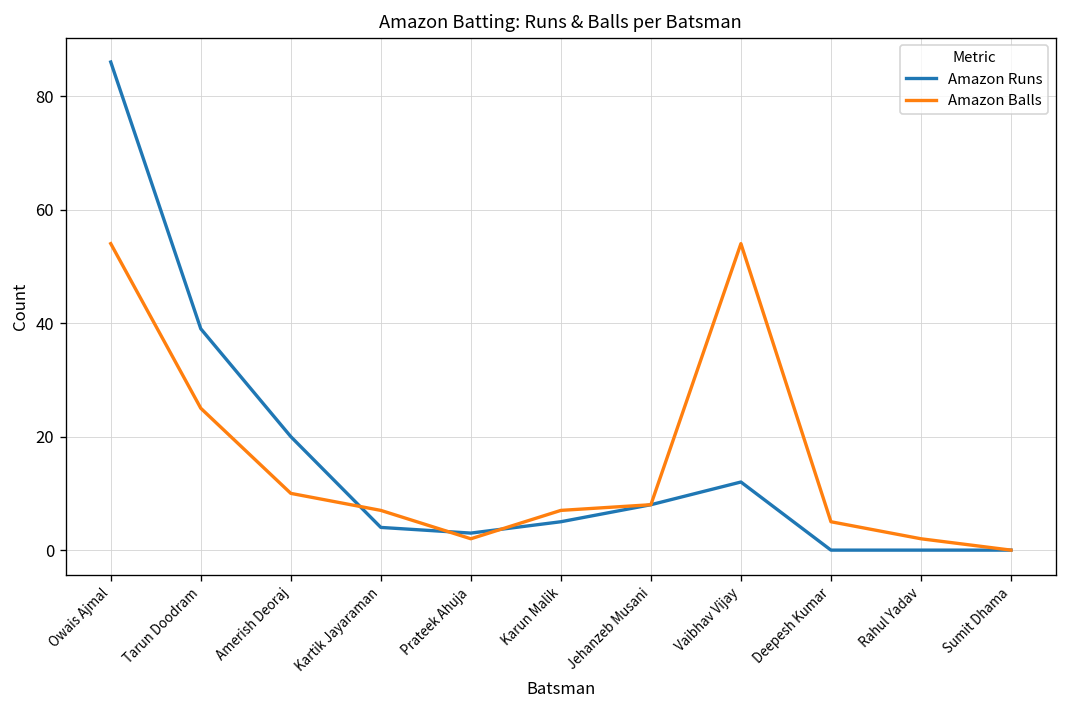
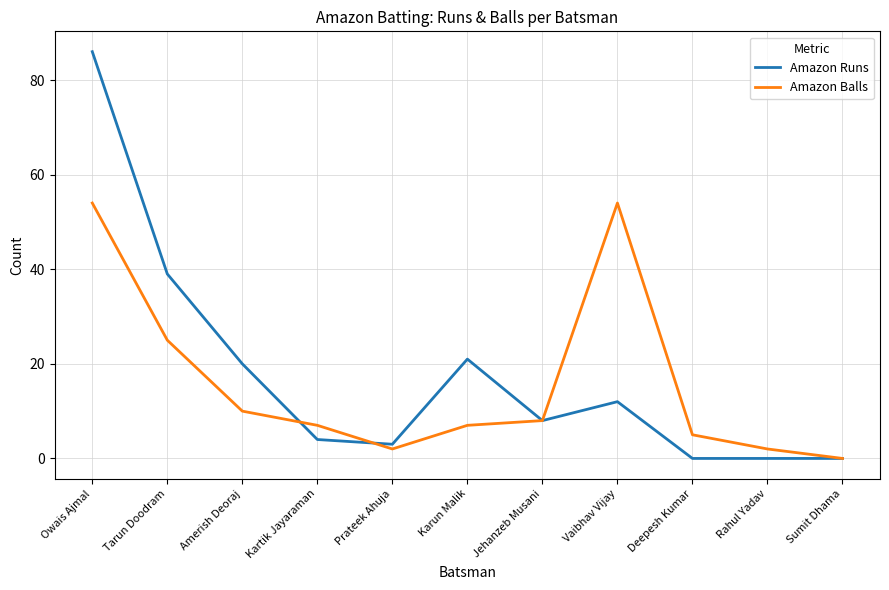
  {
    "Amazon Runs": {
      "Owais Ajmal": 86,
      "Tarun Doodram": 39,
      "Amerish Deoraj": 20,
      "Kartik Jayaraman": 4,
      "Prateek Ahuja": 3,
-     "Karun Malik": 5,
+     "Karun Malik": 21,
      "Vaibhav Vijay": 12,
      "Deepesh Kumar": 0,
      "Rahul Yadav": 0
    },
    "Amazon Balls": {
      "Owais Ajmal": 54,
      "Tarun Doodram": 25,
      "Amerish Deoraj": 10,
      "Kartik Jayaraman": 7,
      "Prateek Ahuja": 2,
      "Karun Malik": 7,
      "Vaibhav Vijay": 54,
      "Deepesh Kumar": 5,
      "Rahul Yadav": 2
    }
  }
